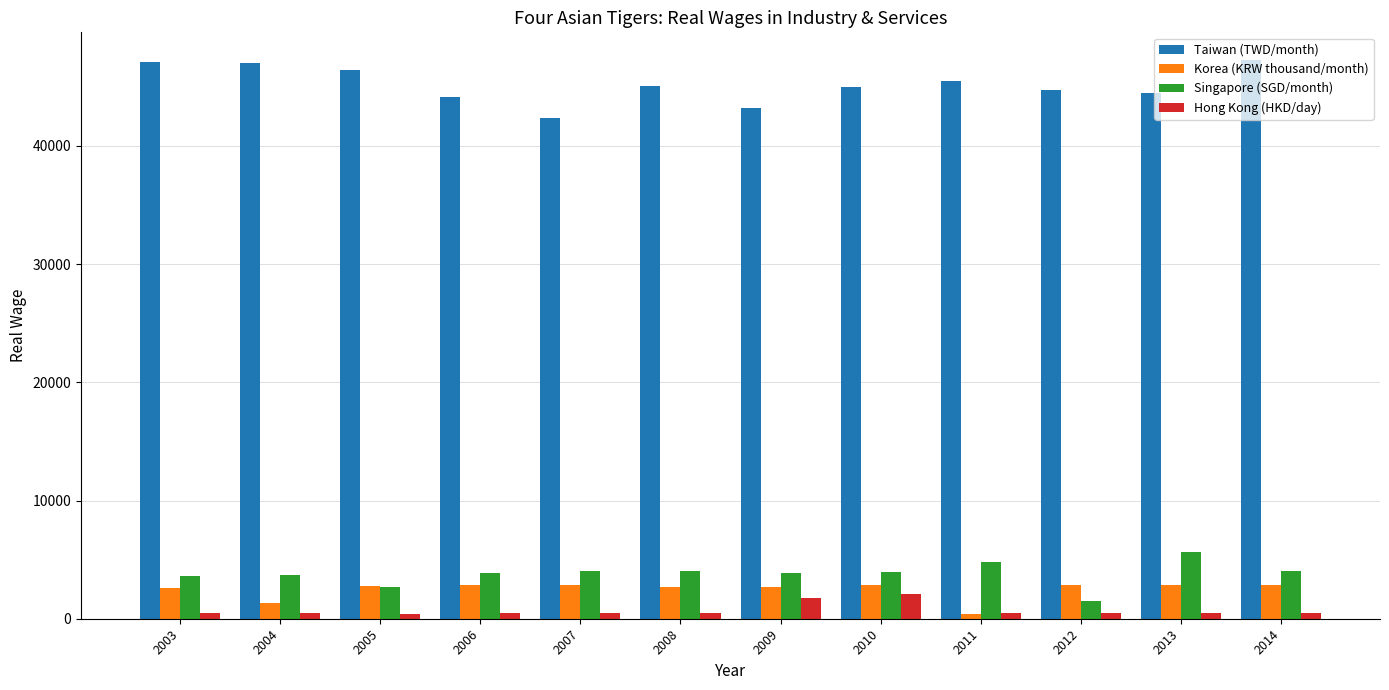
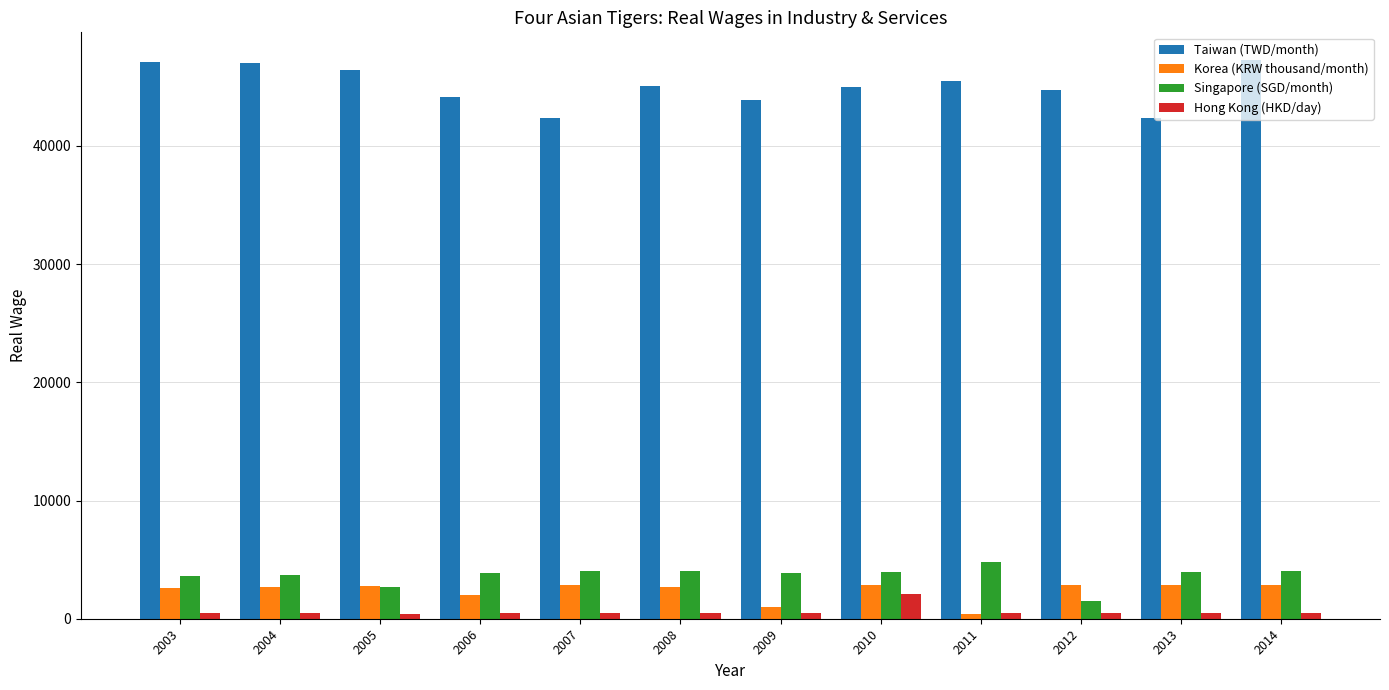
  {
    "Taiwan (TWD/month)": {
      "2003": 47100,
      "2004": 47000,
      "2005": 46400,
      "2006": 44100,
      "2007": 42300,
      "2008": 45000,
-     "2009": 43200,
+     "2009": 43900,
      "2010": 45000,
      "2011": 45500,
      "2012": 44700,
-     "2013": 44400
+     "2013": 42400
    },
    "Korea (KRW thousand/month)": {
      "2003": 2600,
-     "2004": 1300,
+     "2004": 2700,
      "2005": 2800,
-     "2006": 2900,
+     "2006": 2000,
      "2007": 2800,
      "2008": 2700,
-     "2009": 2700,
+     "2009": 1000,
      "2010": 2800,
      "2011": 400,
      "2012": 2800,
      "2013": 2900,
      "2014": 2900
    },
    "Singapore (SGD/month)": {
      "2003": 3600,
      "2004": 3700,
      "2005": 2700,
      "2006": 3900,
      "2007": 4000,
      "2008": 4000,
      "2009": 3900,
      "2010": 4000,
      "2011": 4800,
      "2012": 1500,
-     "2013": 5700,
+     "2013": 4000,
      "2014": 4100
    },
    "Hong Kong (HKD/day)": {
      "2003": 500,
      "2004": 400,
      "2005": 400,
      "2006": 500,
      "2007": 500,
      "2008": 500,
-     "2009": 1800,
+     "2009": 500,
      "2010": 2100,
      "2011": 500,
      "2012": 500,
      "2013": 500,
      "2014": 500
    }
  }
